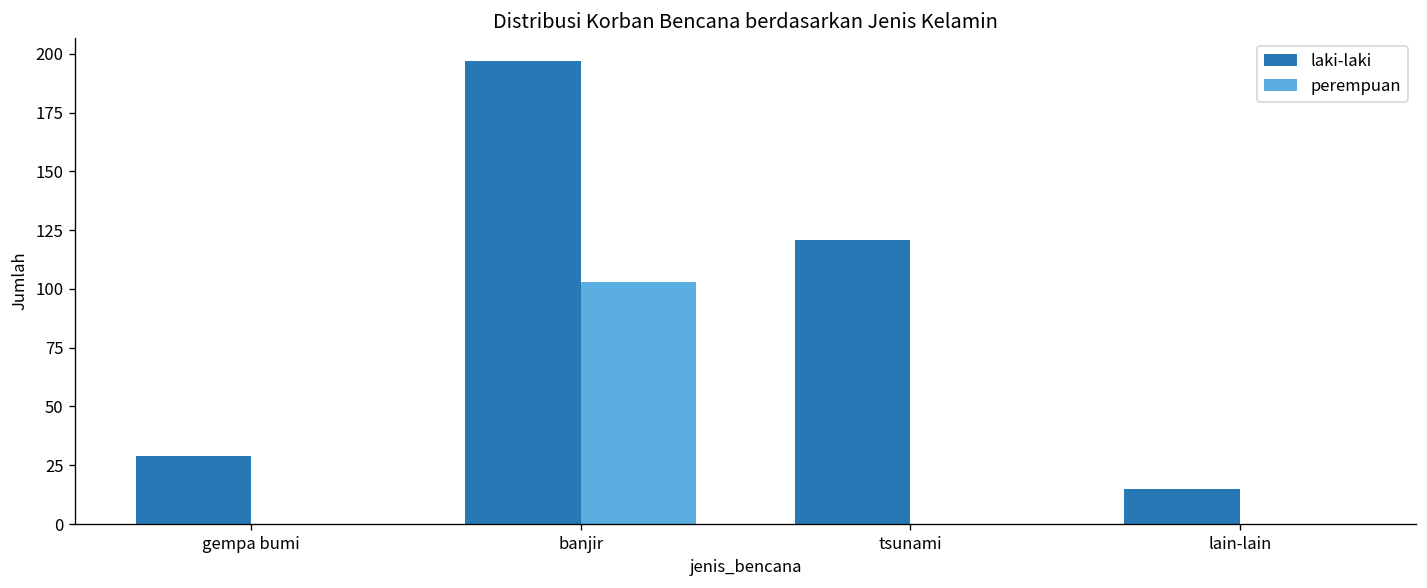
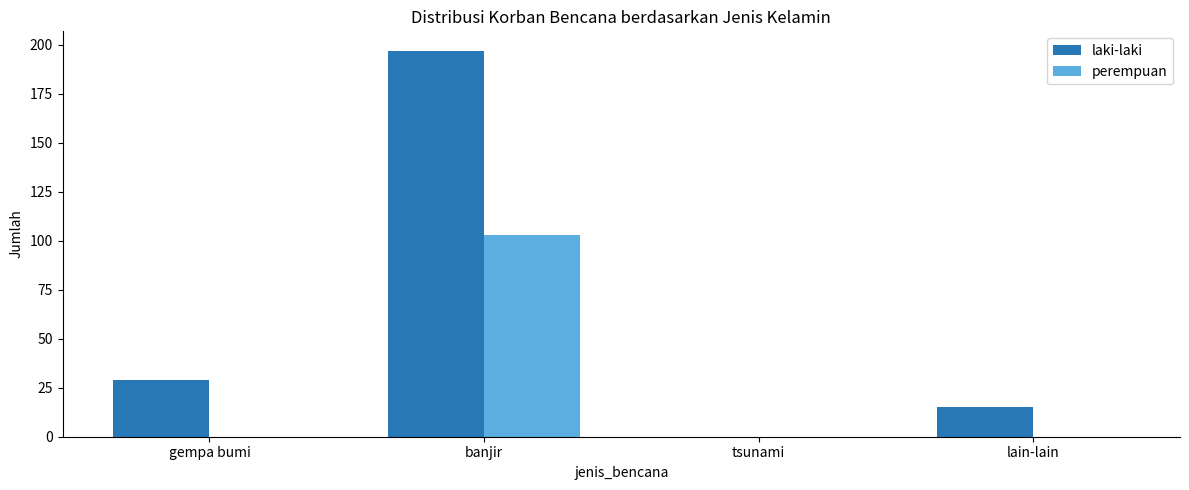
  {
    "laki-laki": {
      "gempa bumi": 29,
      "banjir": 197,
-     "tsunami": 121,
+     "tsunami": 0,
      "lain-lain": 15
    },
    "perempuan": {
      "gempa bumi": 0,
      "banjir": 103,
      "tsunami": 0,
      "lain-lain": 0
    }
  }
